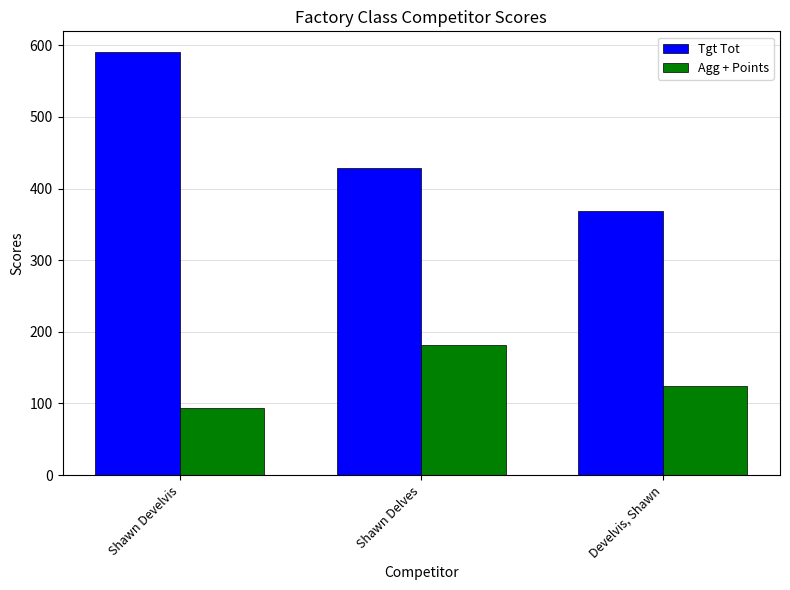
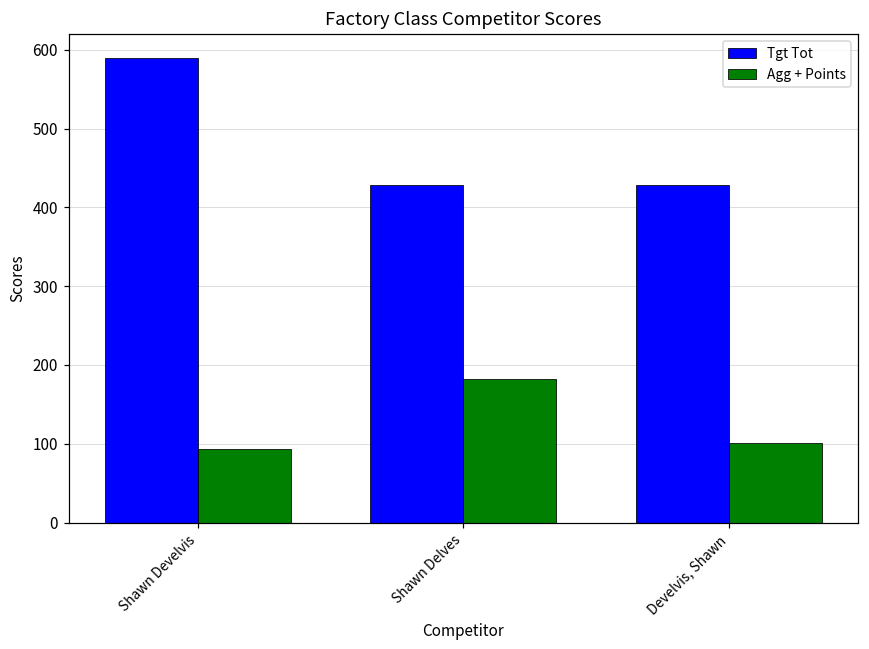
  {
    "Tgt Tot": {
      "Shawn Develvis": 590,
      "Shawn Delves": 430,
-     "Develvis, Shawn": 370
+     "Develvis, Shawn": 430
    },
    "Agg + Points": {
      "Shawn Develvis": 90,
      "Shawn Delves": 180,
-     "Develvis, Shawn": 130
+     "Develvis, Shawn": 100
    }
  }
